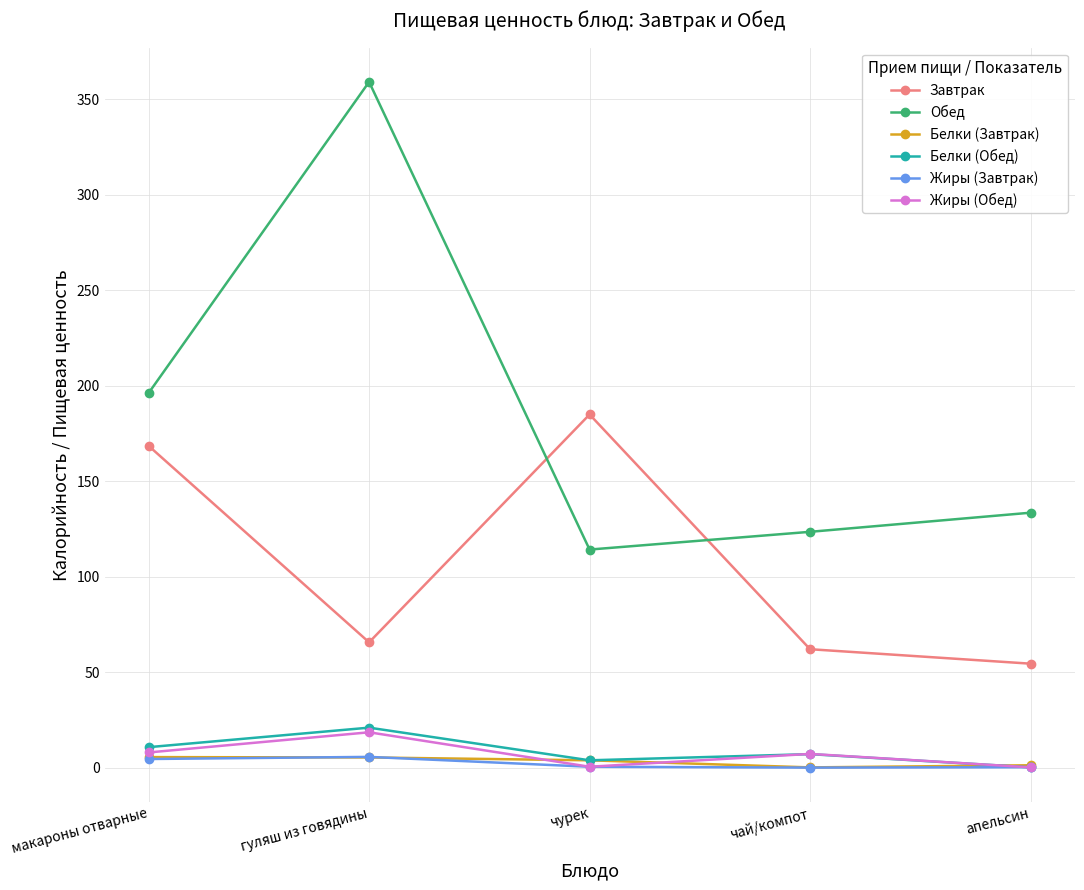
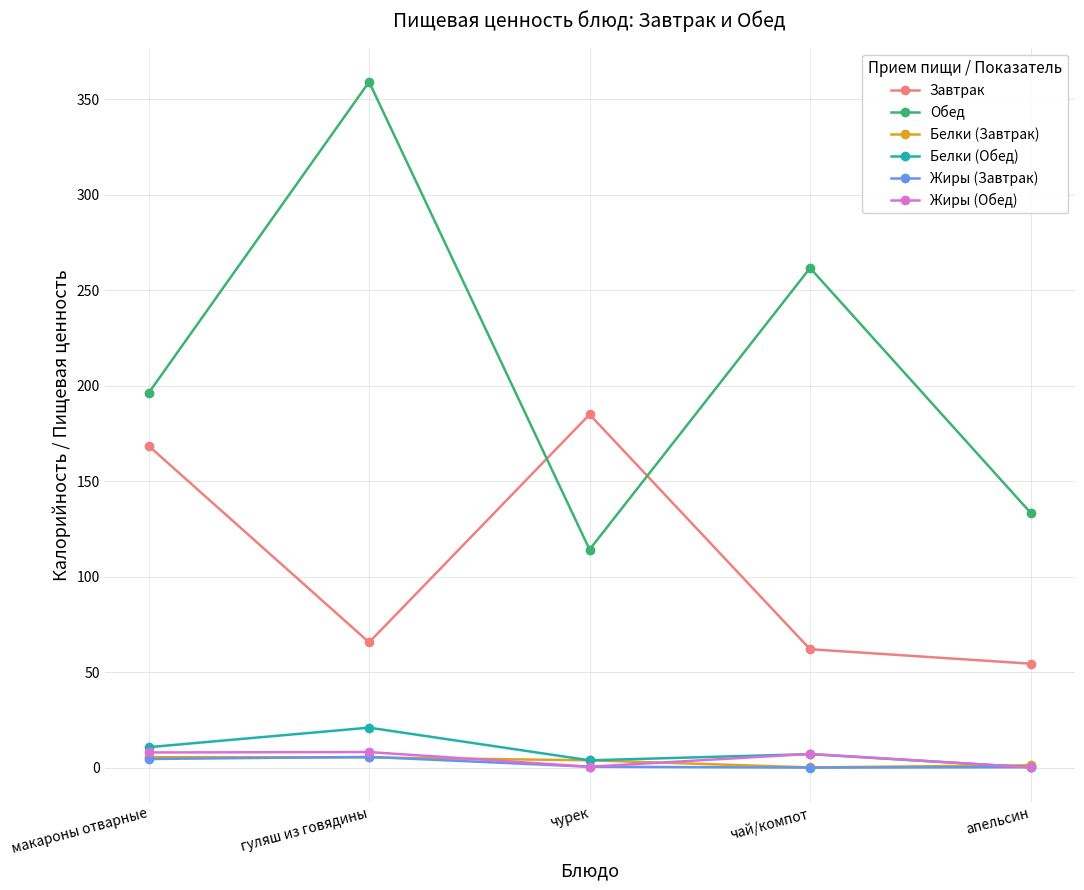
  {
    "Завтрак": {
      "макароны отварные": 168,
      "гуляш из говядины": 66,
      "чурек": 185,
      "чай/компот": 62,
      "апельсин": 54
    },
    "Обед": {
      "макароны отварные": 196,
      "гуляш из говядины": 359,
      "чурек": 114,
-     "чай/компот": 123,
+     "чай/компот": 262,
      "апельсин": 133
    },
    "Белки (Обед)": {
      "макароны отварные": 11,
      "гуляш из говядины": 21
    },
    "Жиры (Обед)": {
      "макароны отварные": 8,
-     "гуляш из говядины": 19
+     "гуляш из говядины": 8
    }
  }
